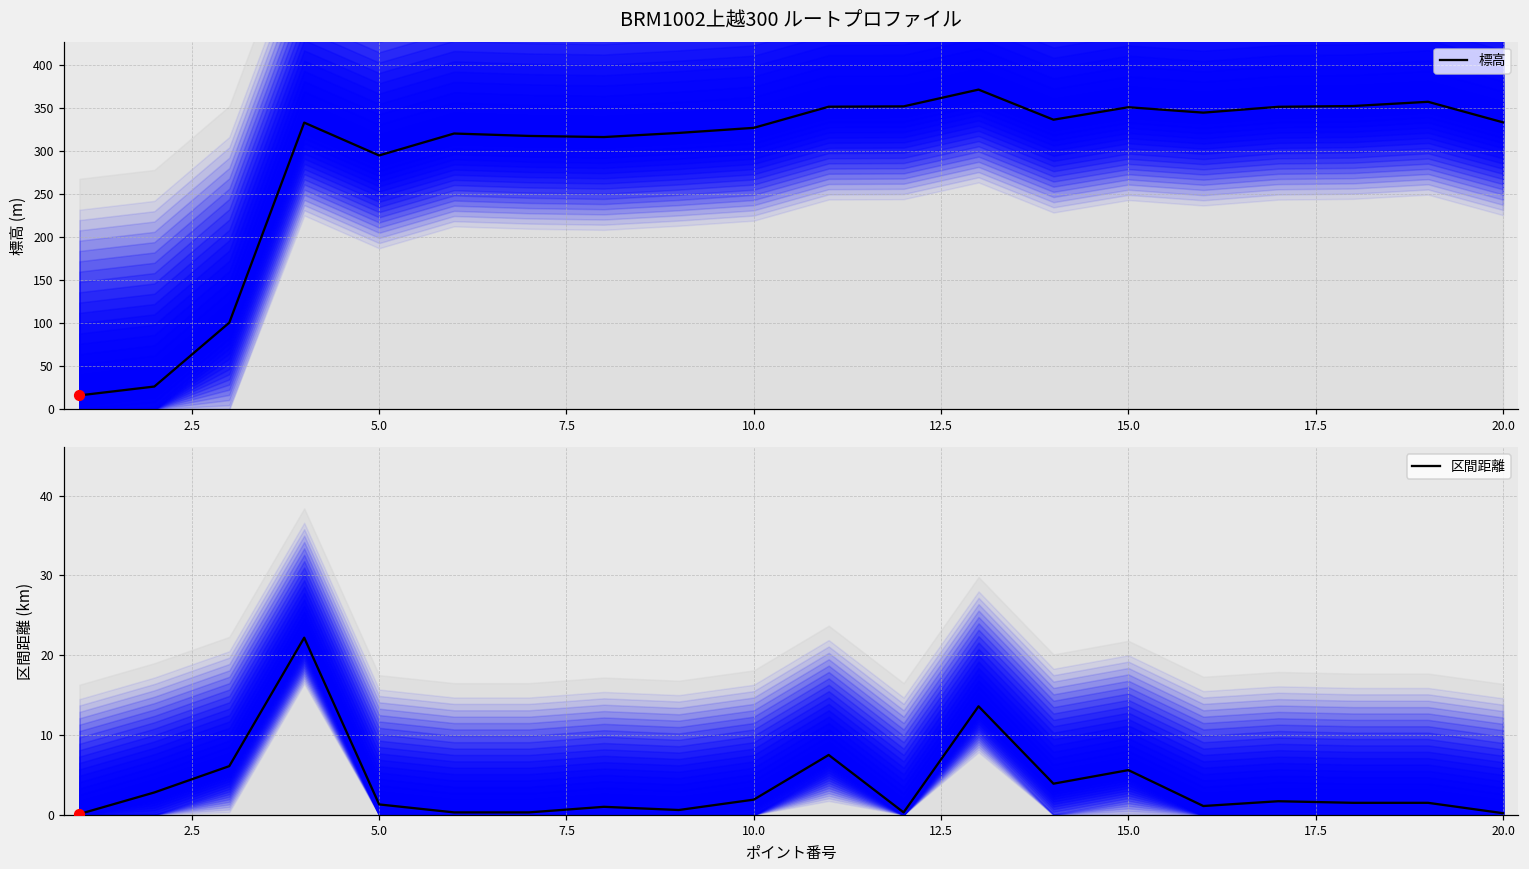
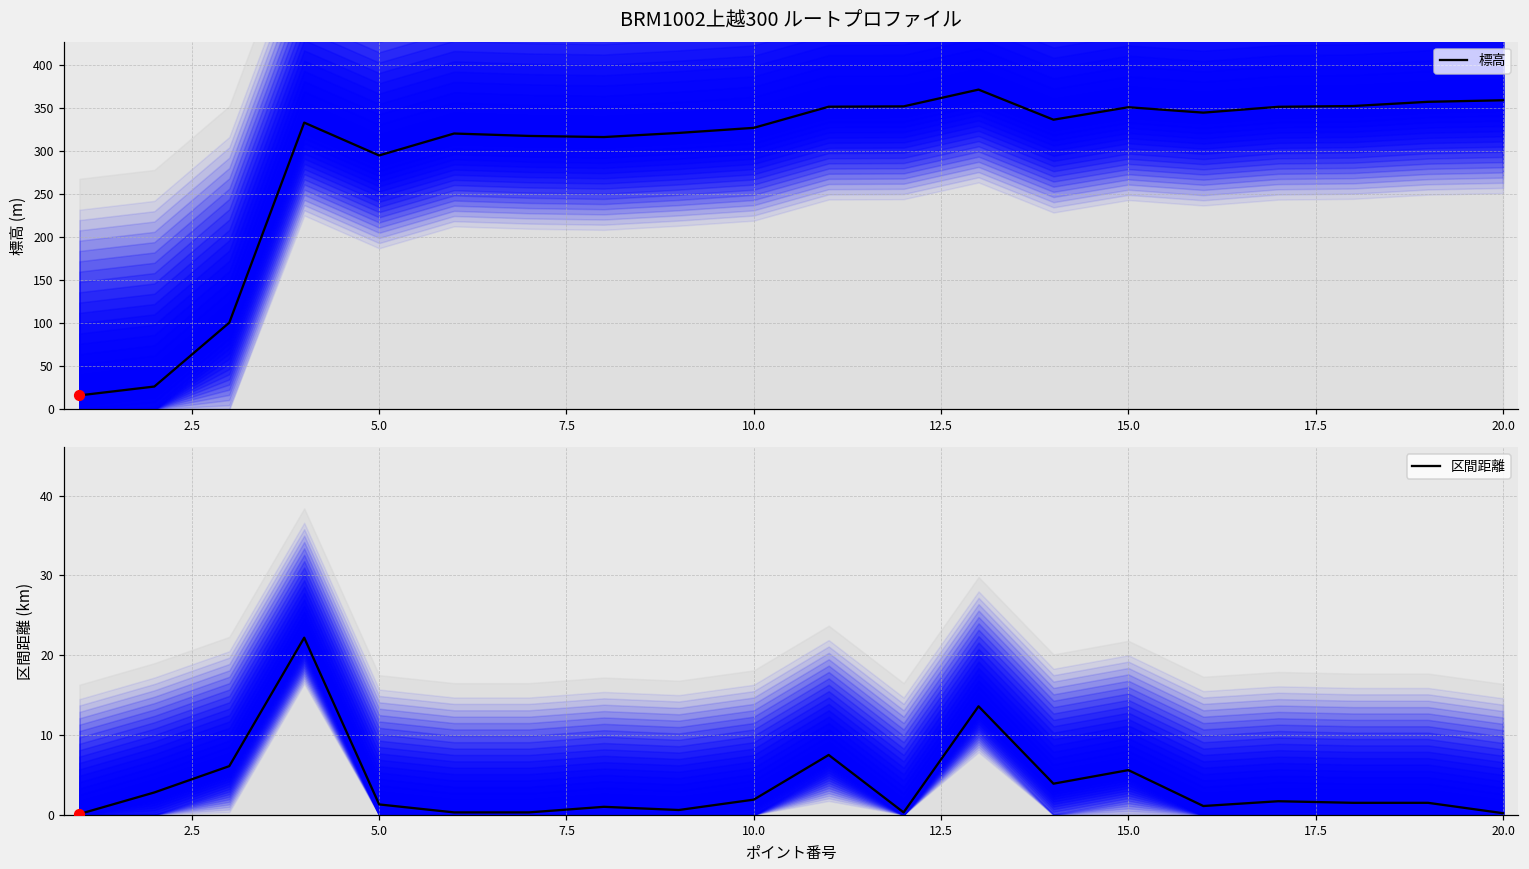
  {
    "BRM1002上越300 ルートプロファイル": {
      "標高": {
        "5.0": 300,
        "10.0": 330,
        "15.0": 350,
-       "20.0": 330
+       "20.0": 360
      }
    }
  }
